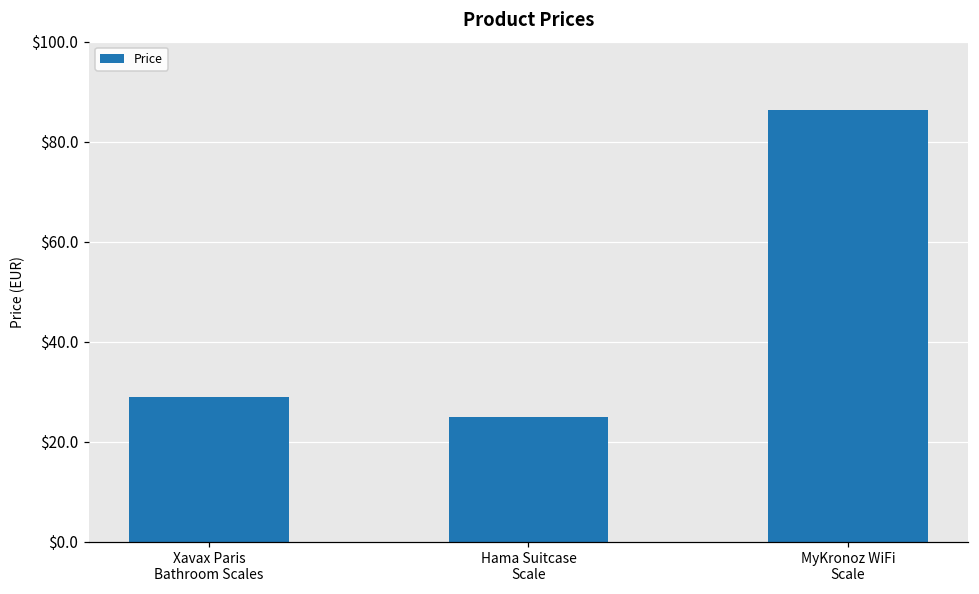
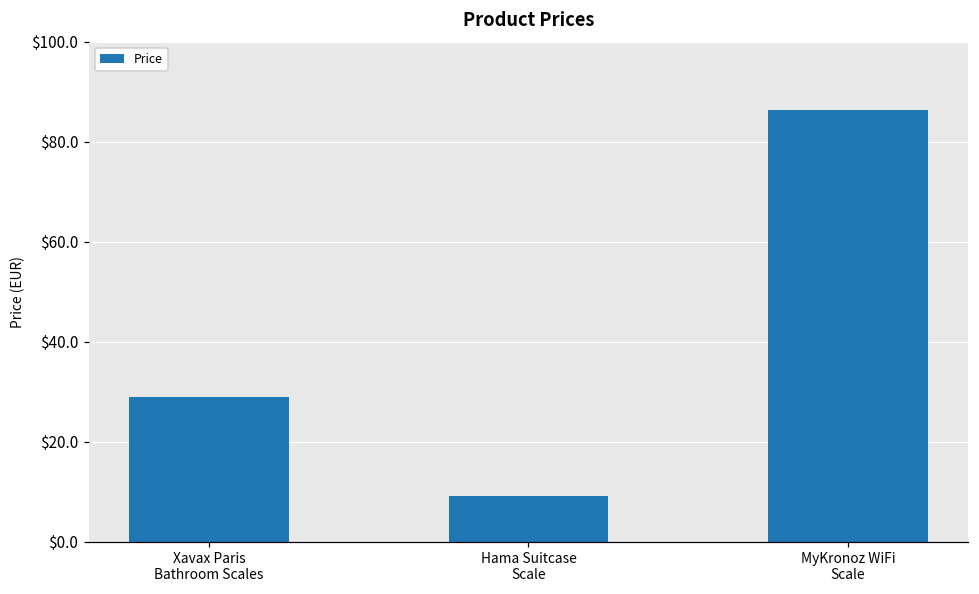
  {
    "Xavax Paris Bathroom Scales": "$29",
-   "Hama Suitcase Scale": "$25",
+   "Hama Suitcase Scale": "$9",
    "MyKronoz WiFi Scale": "$86"
  }
